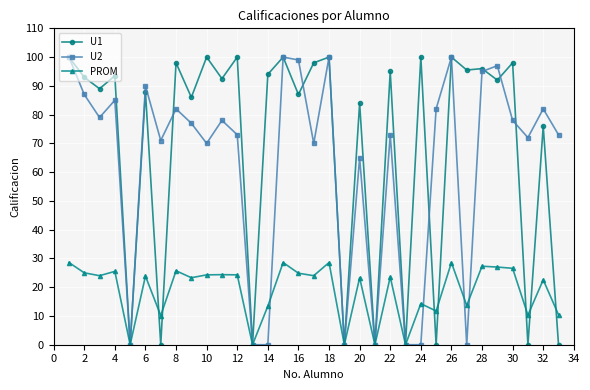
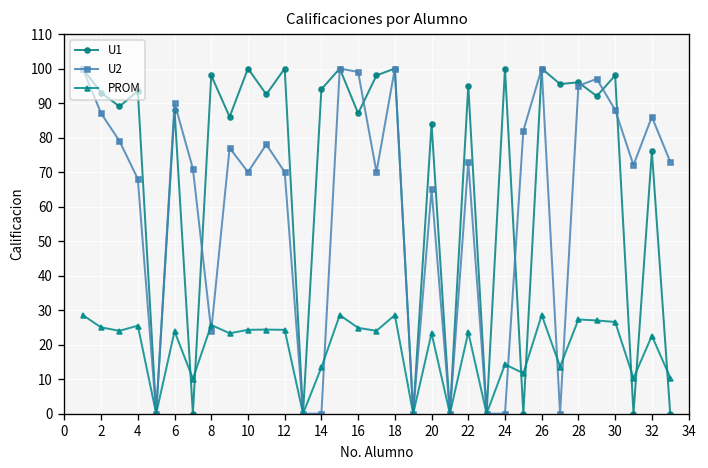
  {
    "U2": {
      "2": 87,
-     "4": 85,
+     "4": 68,
      "6": 90,
-     "8": 82,
+     "8": 24,
      "10": 70,
-     "12": 73,
+     "12": 70,
      "14": 0,
      "16": 99,
      "20": 65,
      "22": 73,
      "24": 0,
      "28": 95,
-     "30": 78,
-     "32": 82
+     "30": 88,
+     "32": 86
    }
  }
